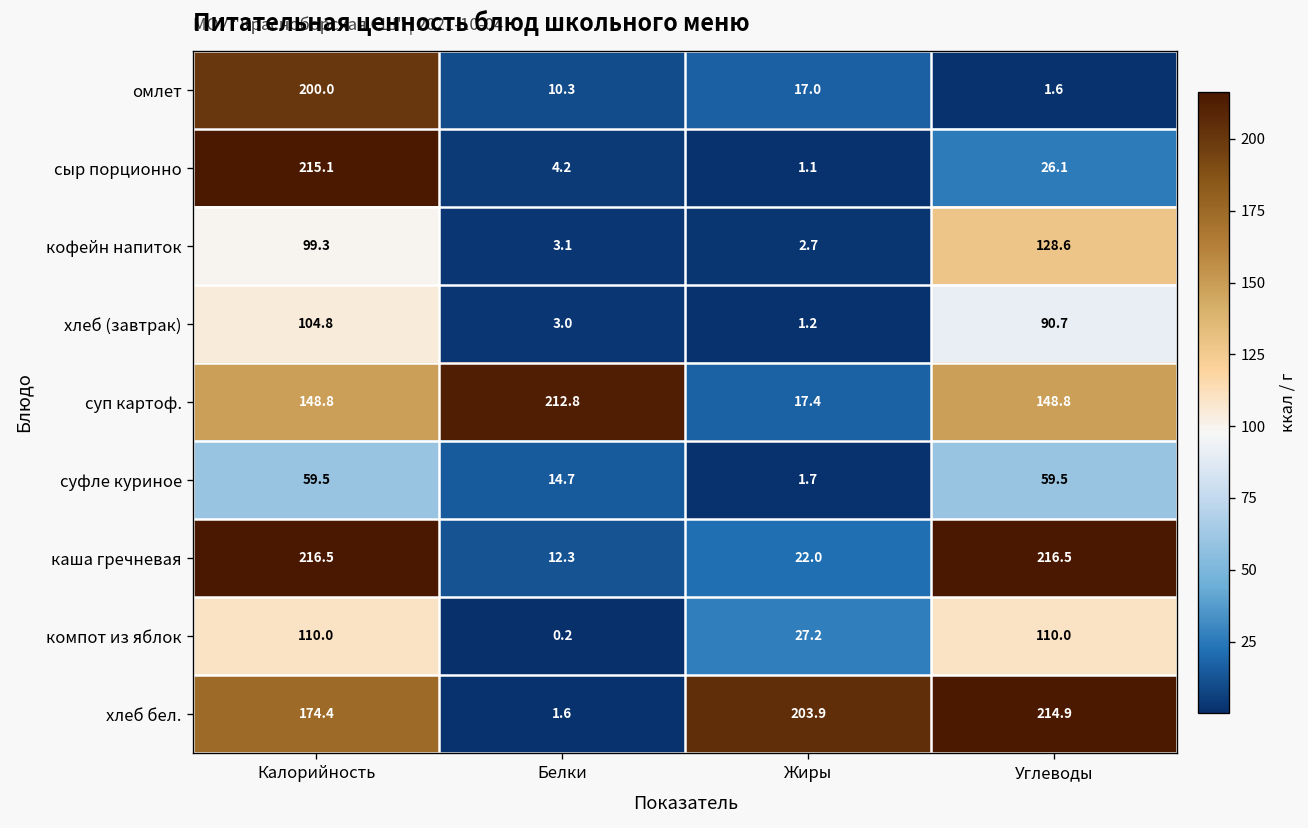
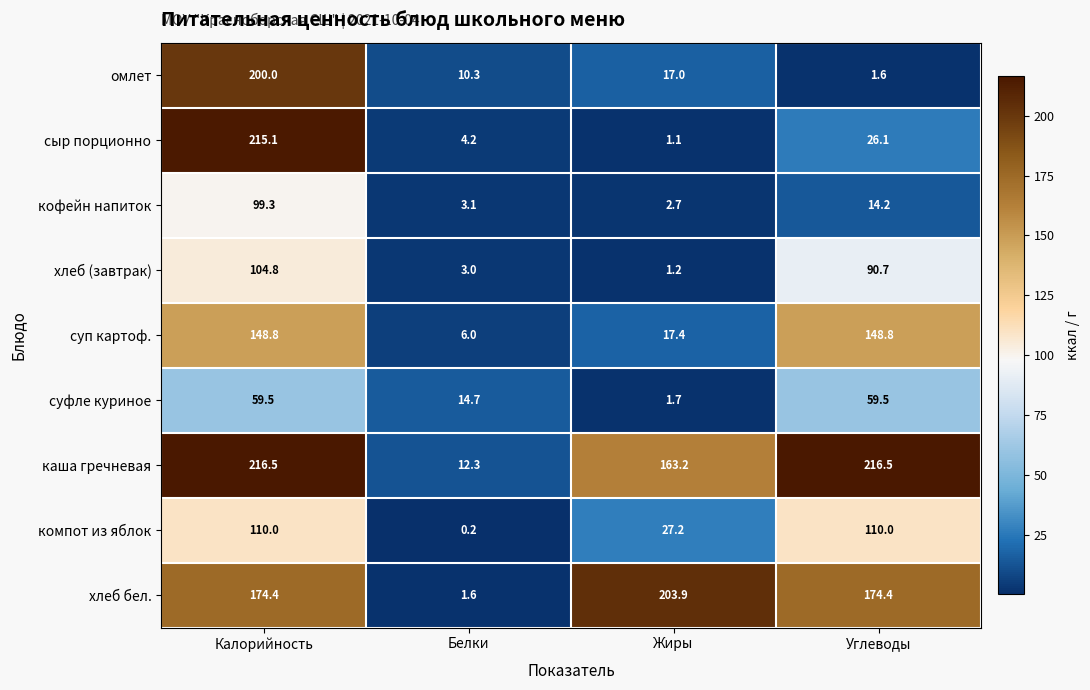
  {
    "омлет": {
      "Калорийность": 200.0,
      "Белки": 10.3,
      "Жиры": 17.0,
      "Углеводы": 1.6
    },
    "сыр порционно": {
      "Калорийность": 215.1,
      "Белки": 4.2,
      "Жиры": 1.1,
      "Углеводы": 26.1
    },
    "кофейн напиток": {
      "Калорийность": 99.3,
      "Белки": 3.1,
      "Жиры": 2.7,
-     "Углеводы": 128.6
+     "Углеводы": 14.2
    },
    "хлеб (завтрак)": {
      "Калорийность": 104.8,
      "Белки": 3.0,
      "Жиры": 1.2,
      "Углеводы": 90.7
    },
    "суп картоф.": {
      "Калорийность": 148.8,
-     "Белки": 212.8,
+     "Белки": 6.0,
      "Жиры": 17.4,
      "Углеводы": 148.8
    },
    "суфле куриное": {
      "Калорийность": 59.5,
      "Белки": 14.7,
      "Жиры": 1.7,
      "Углеводы": 59.5
    },
    "каша гречневая": {
      "Калорийность": 216.5,
      "Белки": 12.3,
-     "Жиры": 22.0,
+     "Жиры": 163.2,
      "Углеводы": 216.5
    },
    "компот из яблок": {
      "Калорийность": 110.0,
      "Белки": 0.2,
      "Жиры": 27.2,
      "Углеводы": 110.0
    },
    "хлеб бел.": {
      "Калорийность": 174.4,
      "Белки": 1.6,
      "Жиры": 203.9,
-     "Углеводы": 214.9
+     "Углеводы": 174.4
    }
  }
